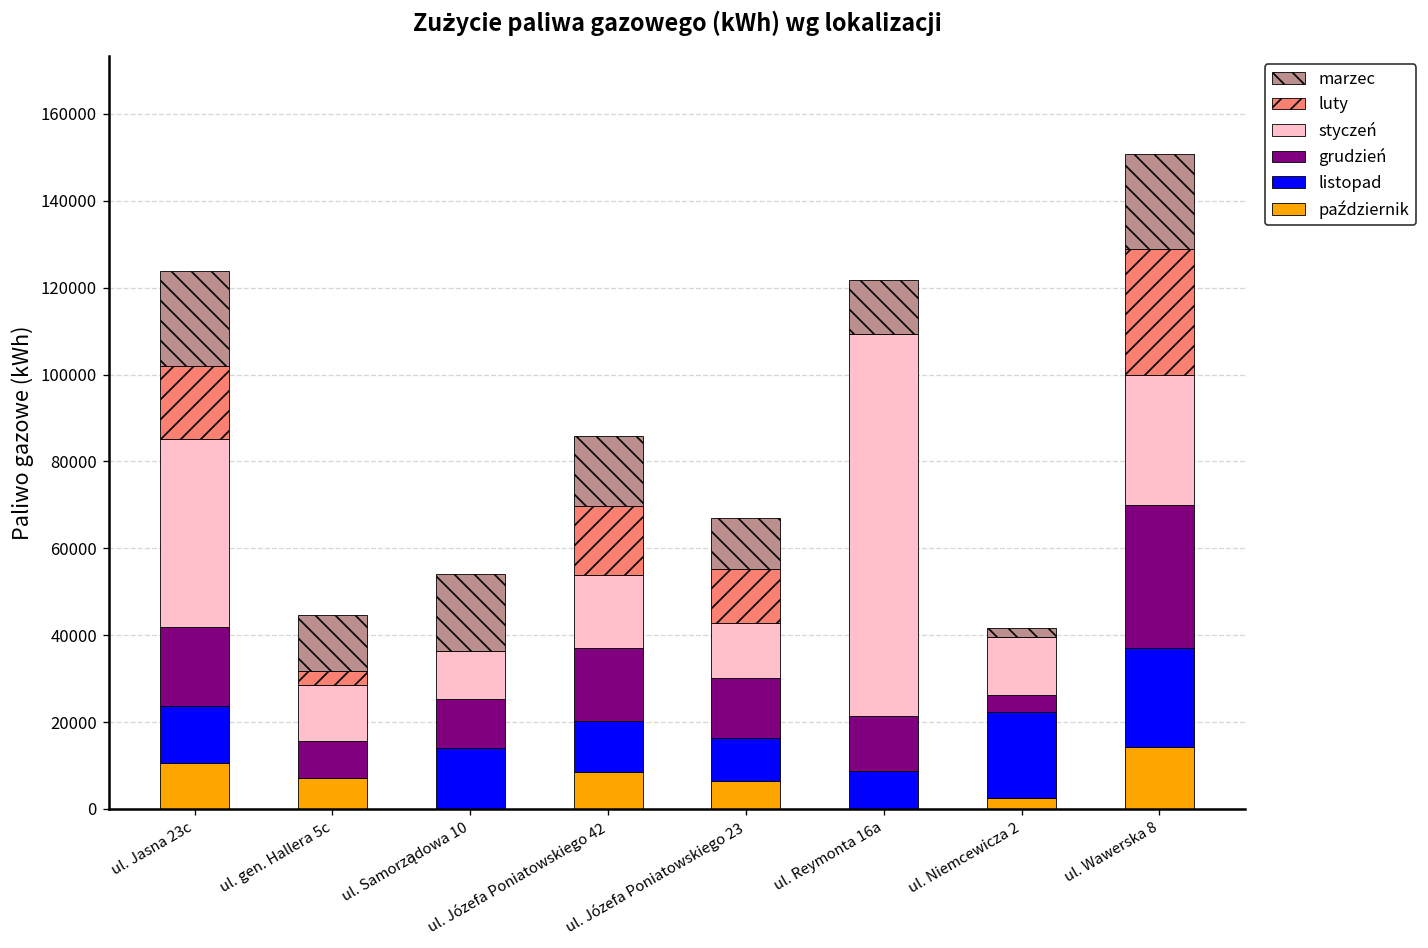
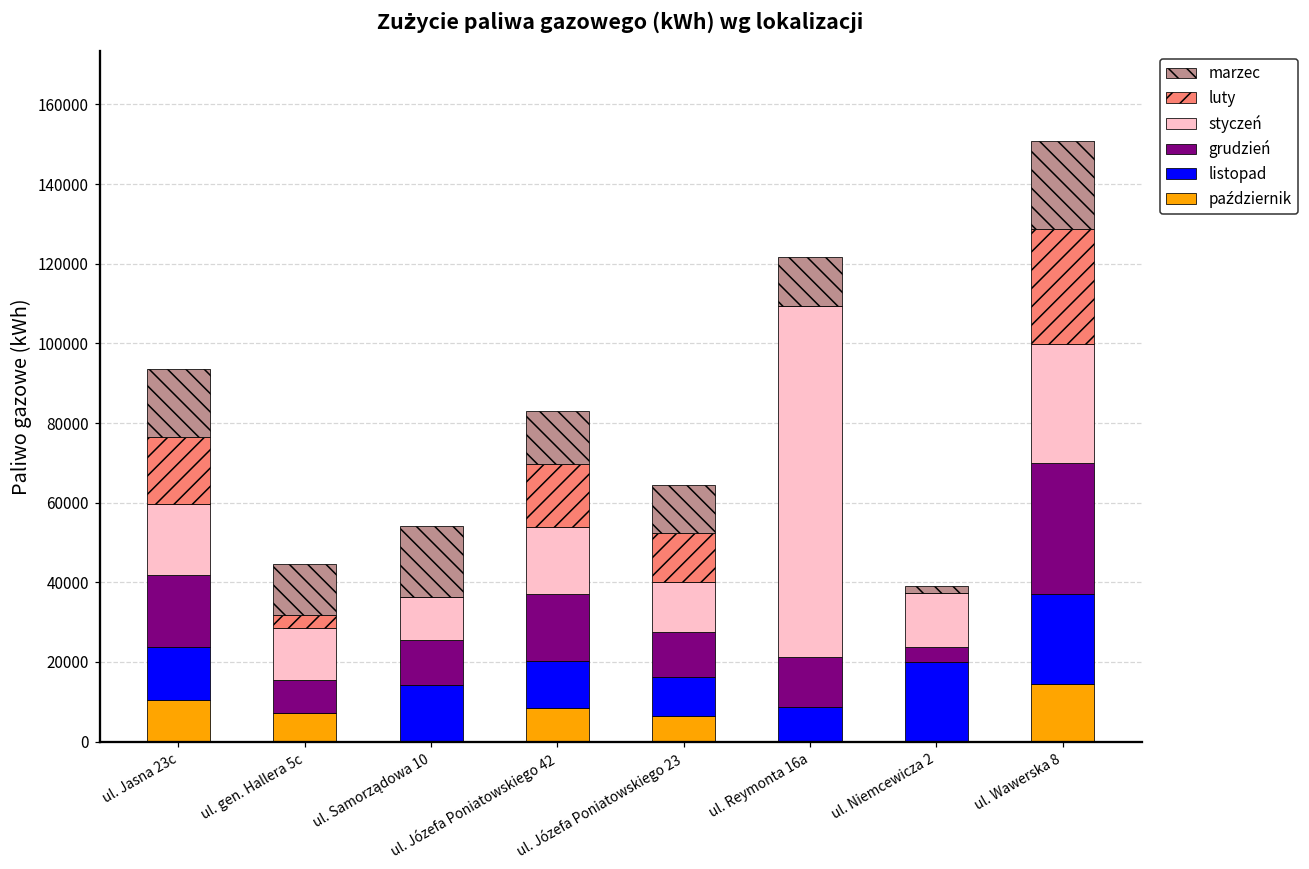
  {
    "październik": {
      "ul. Jasna 23c": 10000,
      "ul. gen. Hallera 5c": 7000,
      "ul. Samorządowa 10": 0,
      "ul. Józefa Poniatowskiego 42": 9000,
      "ul. Józefa Poniatowskiego 23": 7000,
      "ul. Reymonta 16a": 0,
-     "ul. Niemcewicza 2": 2000,
+     "ul. Niemcewicza 2": 0,
      "ul. Wawerska 8": 14000
    },
    "listopad": {
      "ul. Jasna 23c": 13000,
      "ul. gen. Hallera 5c": 0,
      "ul. Samorządowa 10": 14000,
      "ul. Józefa Poniatowskiego 42": 12000,
      "ul. Józefa Poniatowskiego 23": 10000,
      "ul. Reymonta 16a": 9000,
      "ul. Niemcewicza 2": 20000,
      "ul. Wawerska 8": 23000
    },
    "grudzień": {
      "ul. Jasna 23c": 18000,
      "ul. gen. Hallera 5c": 8000,
      "ul. Samorządowa 10": 11000,
      "ul. Józefa Poniatowskiego 42": 17000,
-     "ul. Józefa Poniatowskiego 23": 14000,
+     "ul. Józefa Poniatowskiego 23": 11000,
      "ul. Reymonta 16a": 13000,
      "ul. Niemcewicza 2": 4000,
      "ul. Wawerska 8": 33000
    },
    "styczeń": {
-     "ul. Jasna 23c": 43000,
+     "ul. Jasna 23c": 18000,
      "ul. gen. Hallera 5c": 13000,
      "ul. Samorządowa 10": 11000,
      "ul. Józefa Poniatowskiego 42": 17000,
      "ul. Józefa Poniatowskiego 23": 13000,
      "ul. Reymonta 16a": 88000,
      "ul. Niemcewicza 2": 13000,
      "ul. Wawerska 8": 30000
    },
    "luty": {
      "ul. Jasna 23c": 17000,
      "ul. gen. Hallera 5c": 3000,
      "ul. Samorządowa 10": 0,
      "ul. Józefa Poniatowskiego 42": 16000,
      "ul. Józefa Poniatowskiego 23": 12000,
      "ul. Reymonta 16a": 0,
      "ul. Niemcewicza 2": 0,
      "ul. Wawerska 8": 29000
    },
    "marzec": {
-     "ul. Jasna 23c": 22000,
+     "ul. Jasna 23c": 17000,
      "ul. gen. Hallera 5c": 13000,
      "ul. Samorządowa 10": 18000,
-     "ul. Józefa Poniatowskiego 42": 16000,
+     "ul. Józefa Poniatowskiego 42": 13000,
      "ul. Józefa Poniatowskiego 23": 12000,
      "ul. Reymonta 16a": 12000,
      "ul. Niemcewicza 2": 2000,
      "ul. Wawerska 8": 22000
    }
  }
